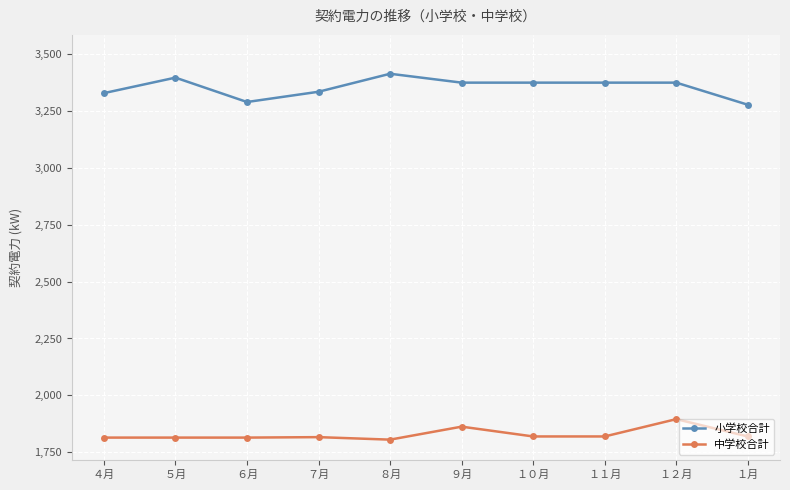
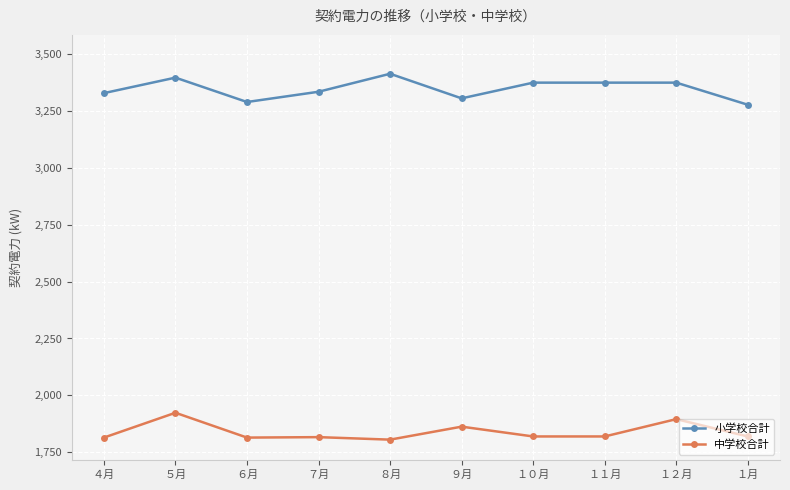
  {
    "小学校合計": {
      "４月": "3,330",
      "５月": "3,400",
      "６月": "3,290",
      "７月": "3,330",
      "８月": "3,410",
-     "９月": "3,370",
+     "９月": "3,300",
      "１０月": "3,370",
      "１１月": "3,370",
      "１２月": "3,370",
      "１月": "3,280"
    },
    "中学校合計": {
      "４月": "1,820",
-     "５月": "1,820",
+     "５月": "1,920",
      "６月": "1,820",
      "７月": "1,820",
      "８月": "1,810",
      "９月": "1,860",
      "１０月": "1,820",
      "１１月": "1,820",
      "１２月": "1,900"
    }
  }
